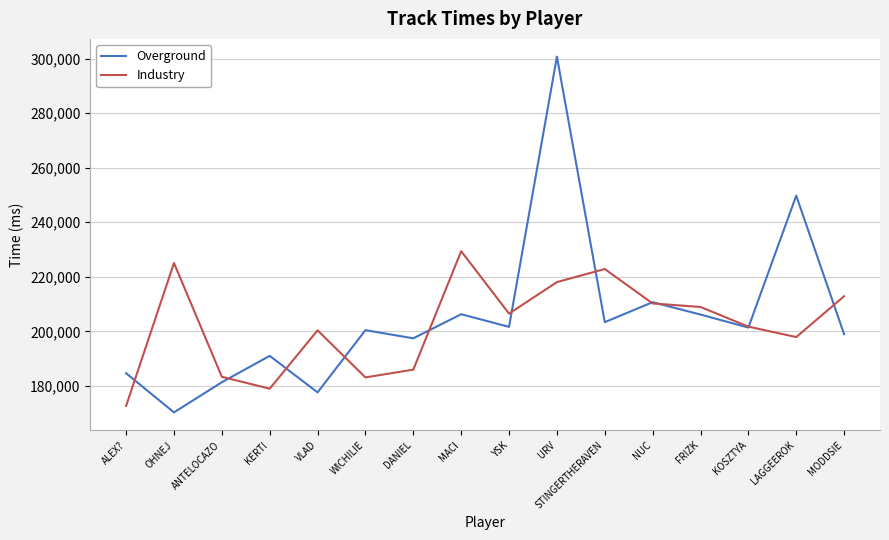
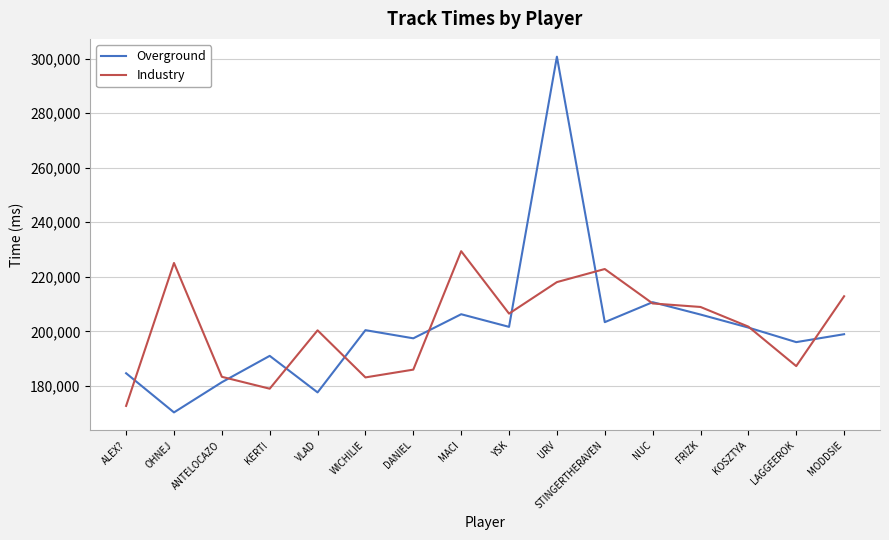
  {
    "Overground": {
      "ALEX?": "185,000",
      "OHNEJ": "170,000",
      "ANTELOCAZO": "181,000",
      "KERT!": "191,000",
      "VLAD": "178,000",
      "WICHILIE": "200,000",
      "DANIEL": "197,000",
      "MACI": "206,000",
      "YSK": "202,000",
      "URV": "301,000",
      "STINGERTHERAVEN": "203,000",
      "FRIZK": "206,000",
-     "LAGGEEROK": "250,000",
+     "LAGGEEROK": "196,000",
      "MODDSIE": "199,000"
    },
    "Industry": {
      "ALEX?": "173,000",
      "OHNEJ": "225,000",
      "ANTELOCAZO": "183,000",
      "KERT!": "179,000",
      "VLAD": "200,000",
      "WICHILIE": "183,000",
      "DANIEL": "186,000",
      "MACI": "229,000",
      "YSK": "206,000",
      "URV": "218,000",
      "STINGERTHERAVEN": "223,000",
      "FRIZK": "209,000",
-     "LAGGEEROK": "198,000",
+     "LAGGEEROK": "187,000",
      "MODDSIE": "213,000"
    }
  }
